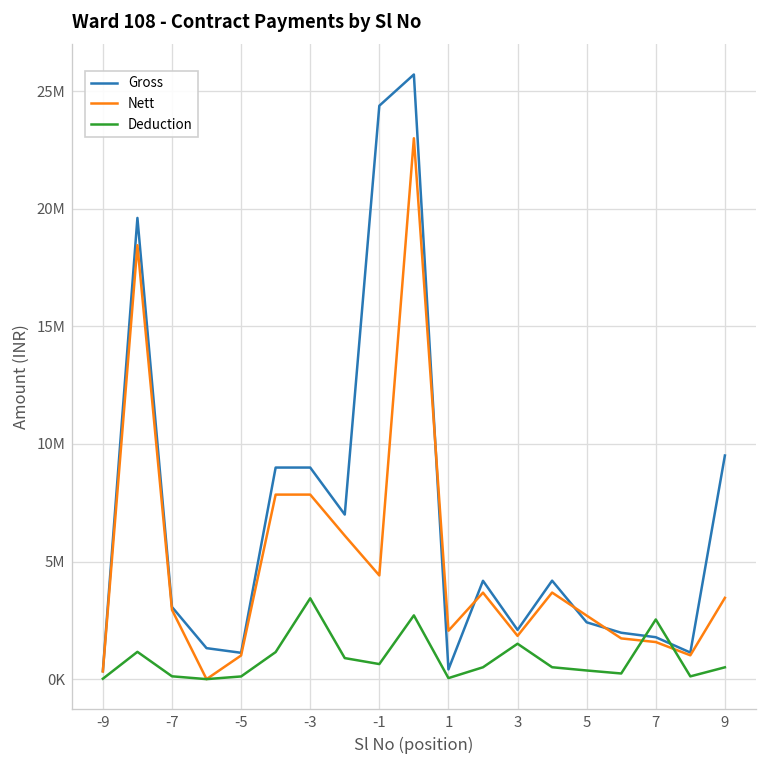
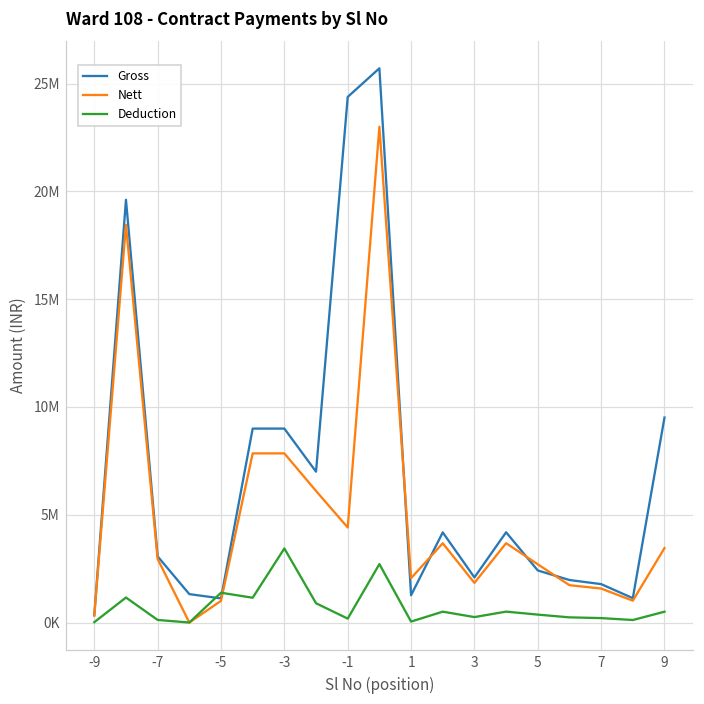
  {
    "Gross": {
      "-3": 9000000,
      "-1": 24400000,
-     "1": 400000,
+     "1": 1300000,
      "3": 2100000,
      "5": 2400000,
      "7": 1800000,
      "9": 9500000
    },
    "Nett": {
      "-3": 7800000,
      "-1": 4400000,
      "1": 2100000,
      "3": 1800000,
      "5": 2700000,
      "7": 1600000,
      "9": 3500000
    },
    "Deduction": {
      "-9": 0,
      "-7": 100000,
-     "-5": 100000,
+     "-5": 1400000,
      "-3": 3400000,
-     "-1": 600000,
+     "-1": 200000,
      "1": 0,
-     "3": 1500000,
+     "3": 300000,
      "5": 400000,
-     "7": 2500000,
+     "7": 200000,
      "9": 500000
    }
  }
